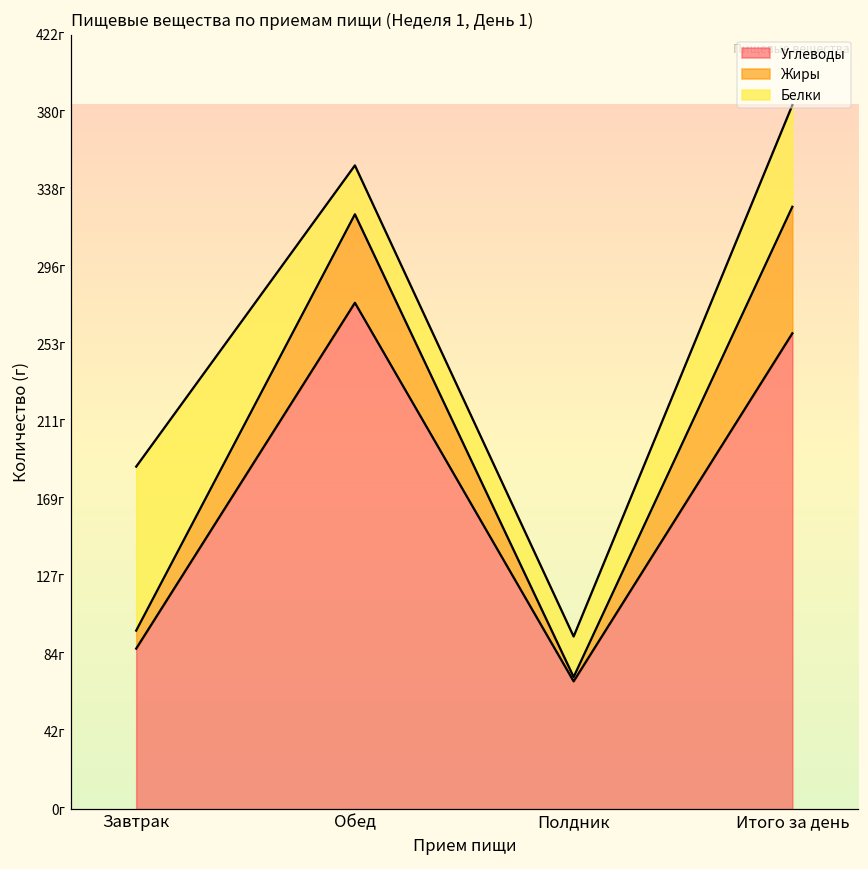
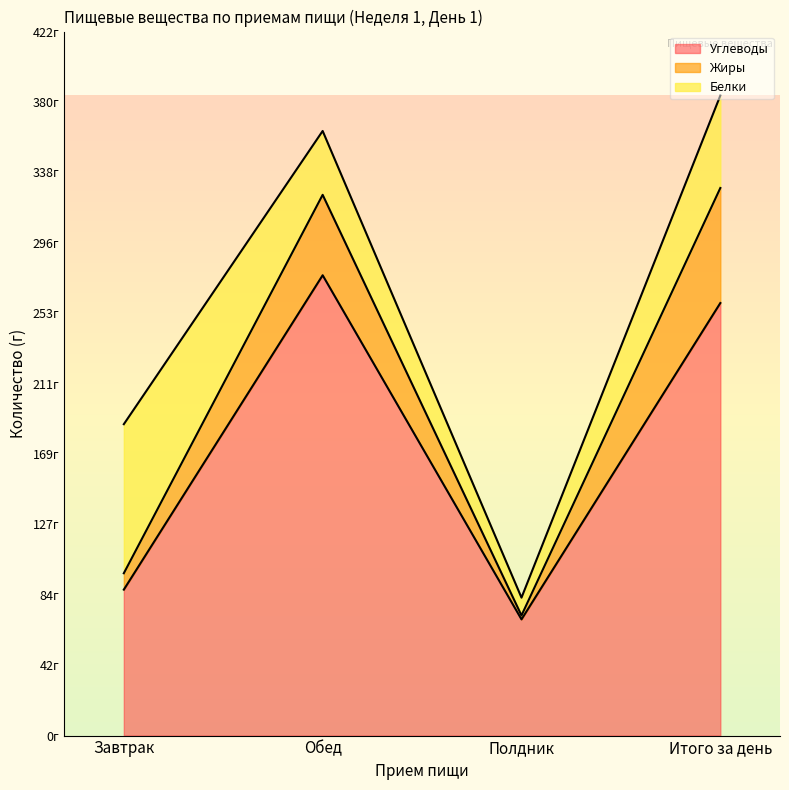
  {
    "Углеводы": {
      "Завтрак": "88г",
      "Обед": "276г",
      "Полдник": "70г",
      "Итого за день": "259г"
    },
    "Жиры": {
      "Завтрак": "10г",
      "Обед": "48г",
      "Полдник": "2г",
      "Итого за день": "69г"
    },
    "Белки": {
      "Завтрак": "89г",
-     "Обед": "27г",
-     "Полдник": "22г"
+     "Обед": "38г",
+     "Полдник": "11г"
    }
  }
